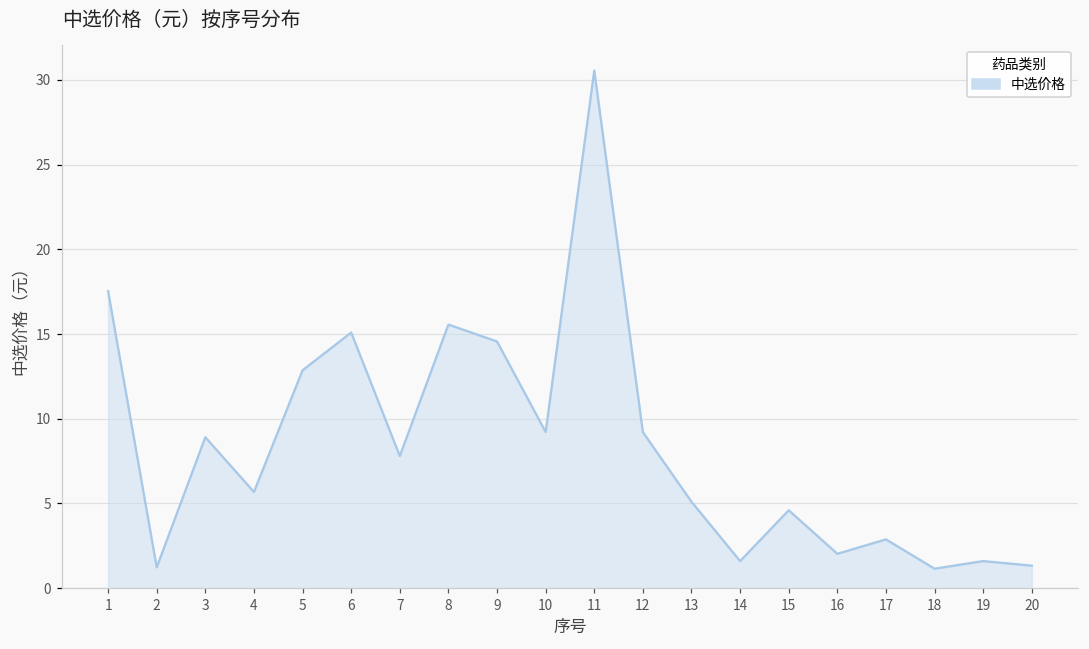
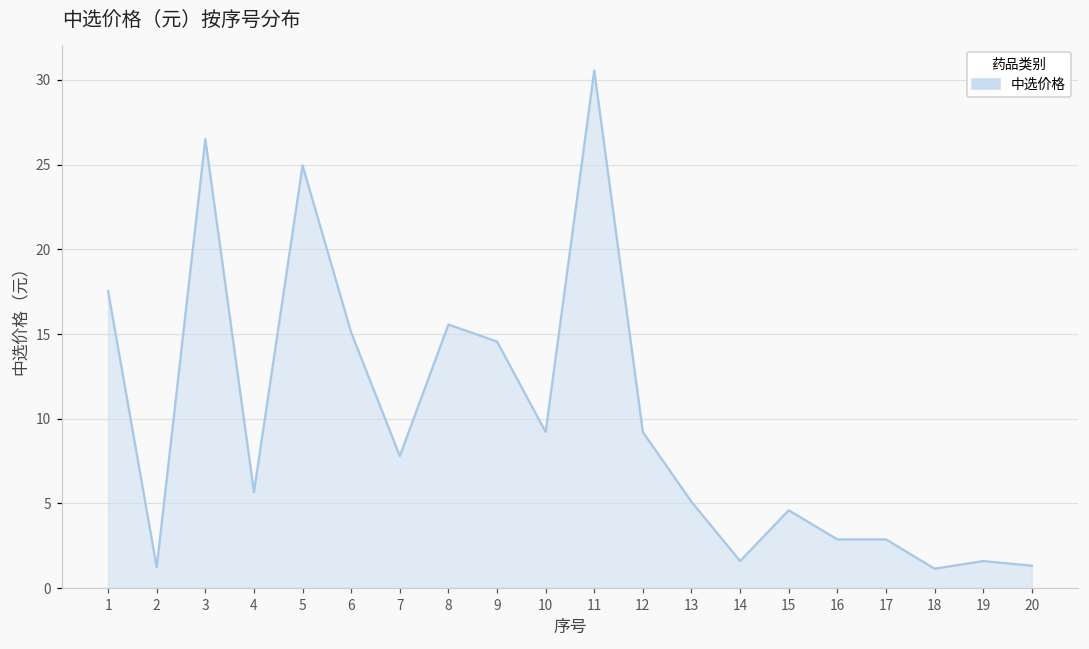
  {
    "1": 17.5,
    "2": 1.2,
-   "3": 8.9,
+   "3": 26.5,
    "4": 5.7,
-   "5": 12.9,
+   "5": 25.0,
    "6": 15.1,
    "7": 7.8,
    "8": 15.6,
    "9": 14.6,
    "10": 9.2,
    "11": 30.6,
    "12": 9.2,
    "13": 5.1,
    "14": 1.6,
    "15": 4.6,
-   "16": 2.0,
+   "16": 2.9,
    "17": 2.9,
    "18": 1.2,
    "19": 1.6,
    "20": 1.3
  }
